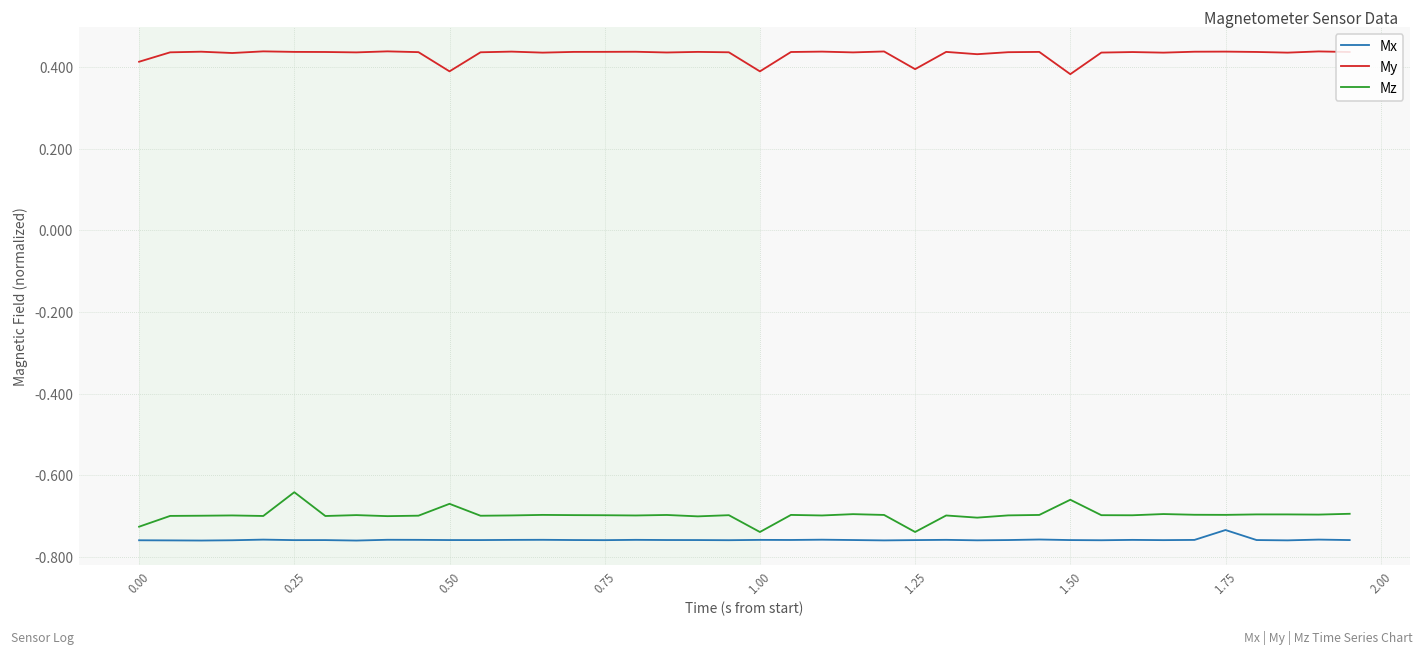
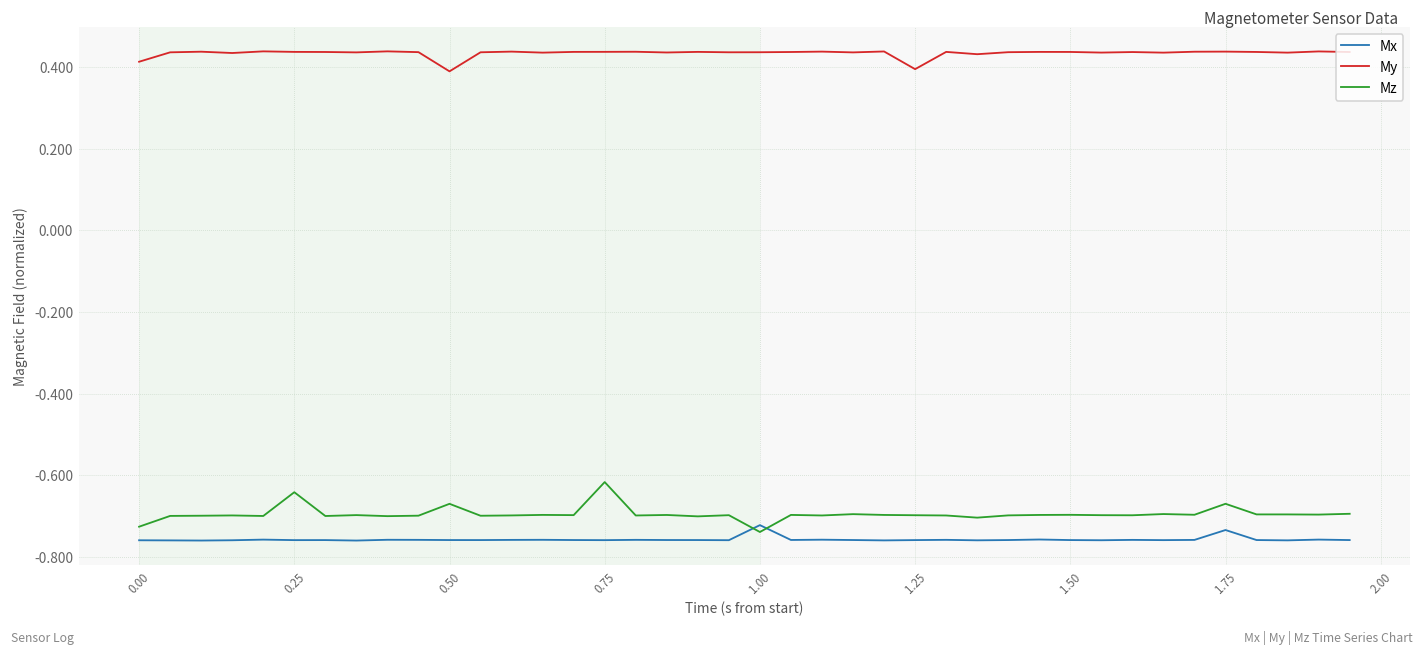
  {
    "Mx": {
      "0.00": -0.76,
      "0.25": -0.76,
      "0.50": -0.76,
      "0.75": -0.76,
-     "1.00": -0.76,
+     "1.00": -0.72,
      "1.25": -0.76,
      "1.50": -0.76,
      "1.75": -0.73
    },
    "My": {
      "0.00": 0.41,
      "0.25": 0.44,
      "0.50": 0.39,
      "0.75": 0.44,
-     "1.00": 0.39,
+     "1.00": 0.44,
      "1.25": 0.39,
-     "1.50": 0.38,
+     "1.50": 0.44,
      "1.75": 0.44
    },
    "Mz": {
      "0.00": -0.73,
      "0.25": -0.64,
      "0.50": -0.67,
-     "0.75": -0.70,
+     "0.75": -0.62,
      "1.00": -0.74,
-     "1.25": -0.74,
-     "1.50": -0.66,
-     "1.75": -0.70
+     "1.25": -0.70,
+     "1.50": -0.70,
+     "1.75": -0.67
    }
  }
